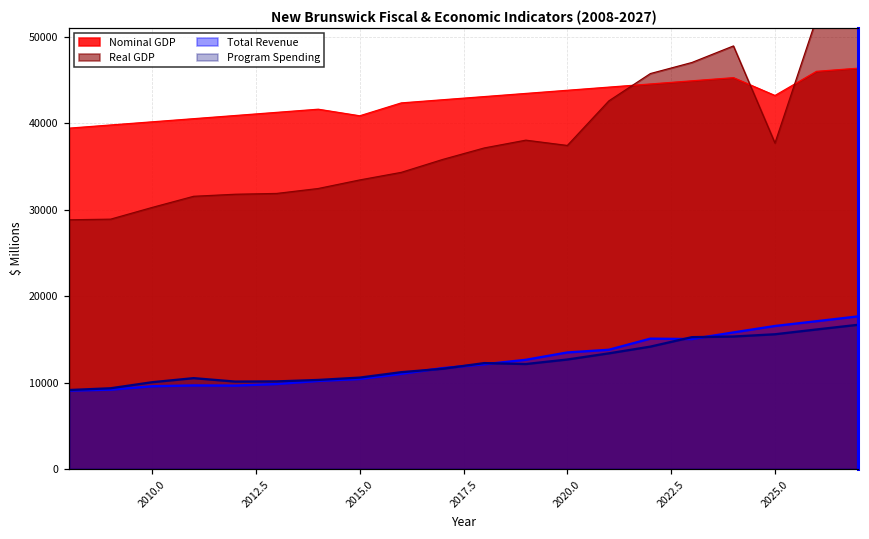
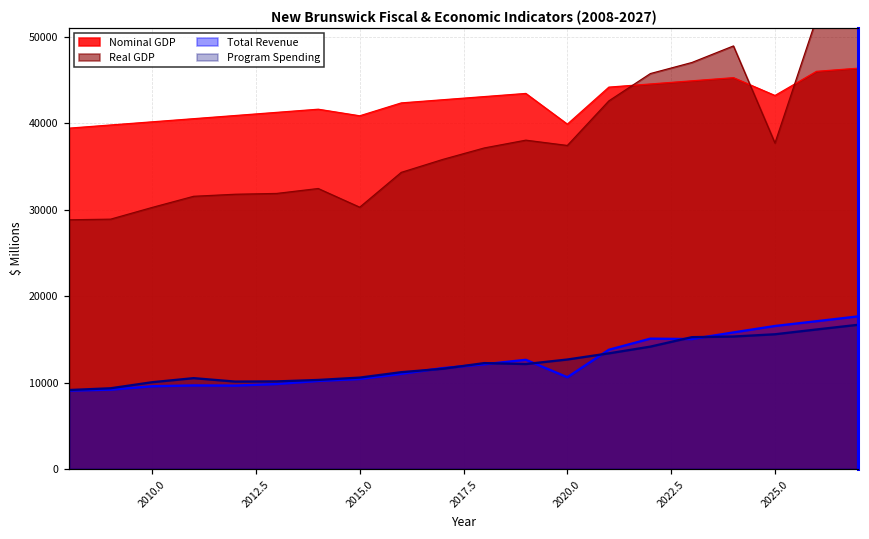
  {
    "Nominal GDP": {
      "2010.0": 40000,
      "2015.0": 41000,
-     "2020.0": 44000,
+     "2020.0": 40000,
      "2025.0": 43000
    },
    "Real GDP": {
      "2010.0": 30000,
-     "2015.0": 33000,
+     "2015.0": 30000,
      "2020.0": 37000,
      "2025.0": 38000
    },
    "Total Revenue": {
      "2010.0": 10000,
-     "2020.0": 13000,
+     "2020.0": 11000,
      "2025.0": 17000
    },
    "Program Spending": {
      "2010.0": 10000,
      "2020.0": 13000,
      "2025.0": 16000
    }
  }
